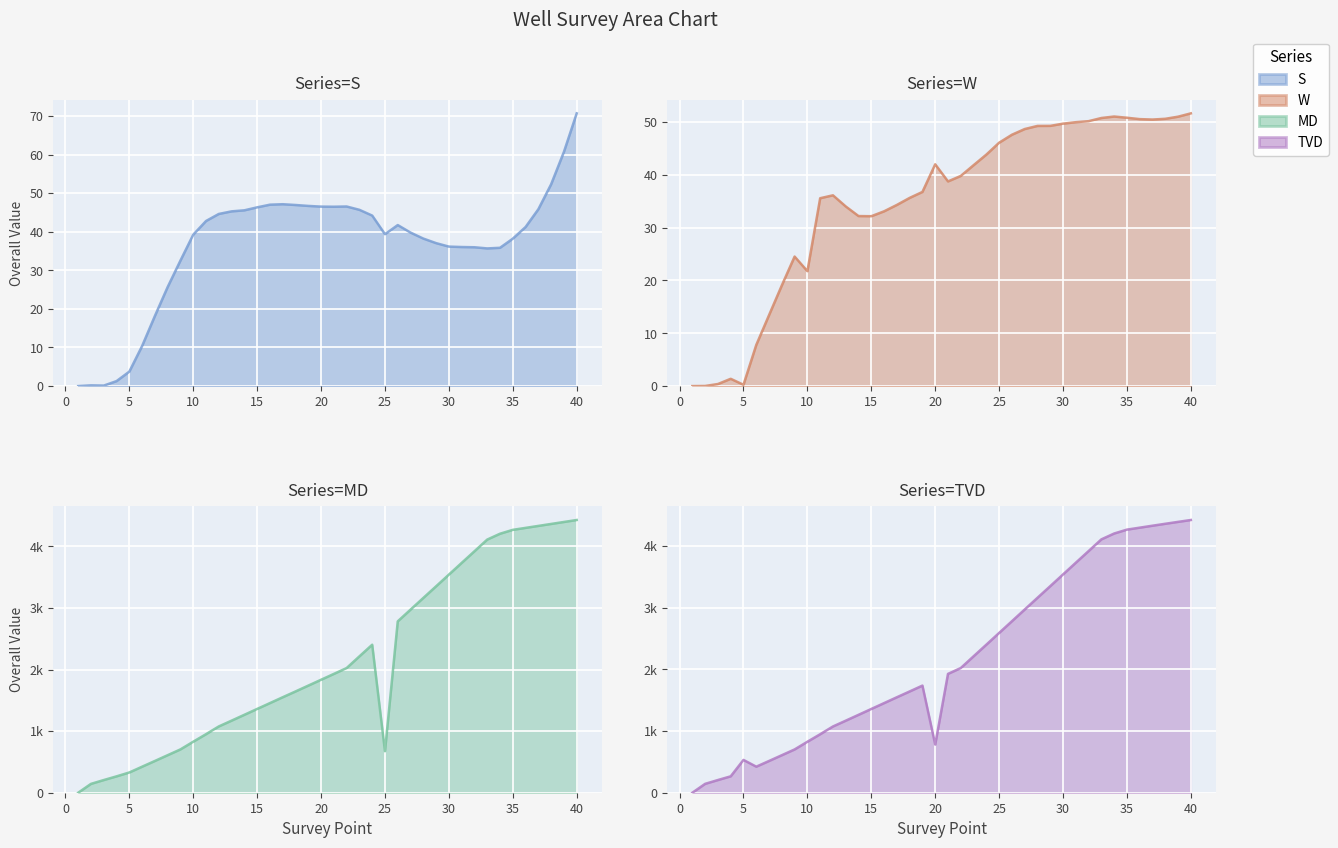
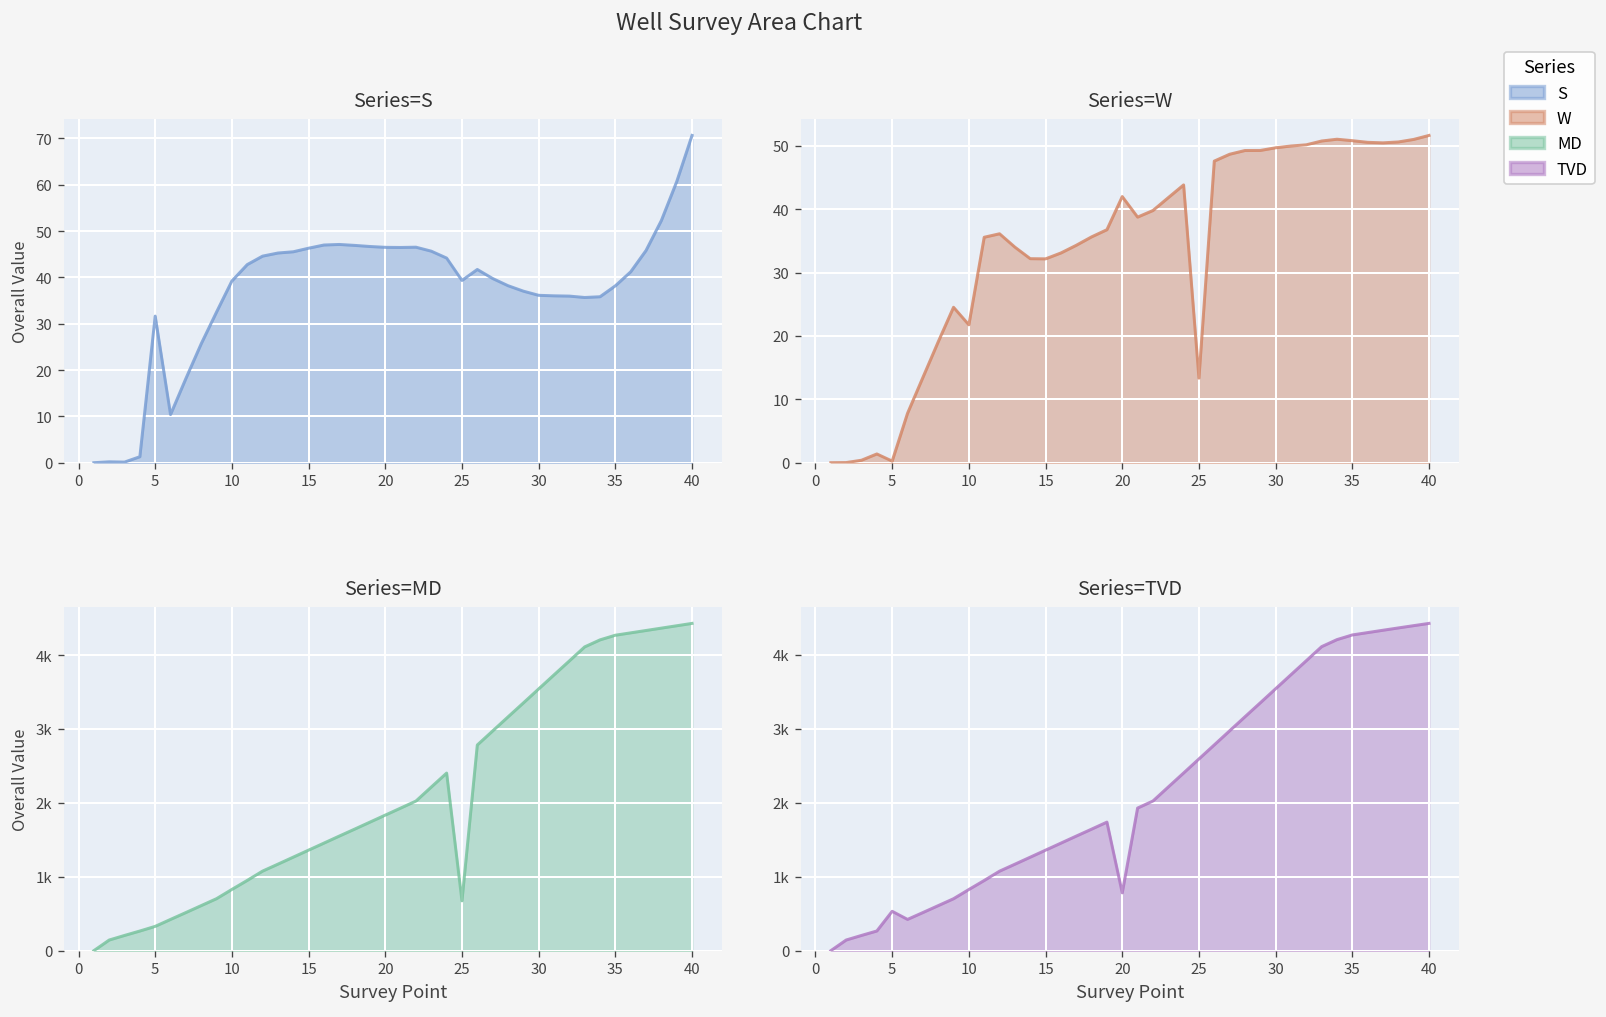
  {
    "Series=S": {
-     "5": 4,
+     "5": 32,
      "10": 39,
      "15": 46,
      "20": 47,
      "25": 39,
      "30": 36,
      "35": 38,
      "40": 71
    },
    "Series=W": {
      "5": 0,
      "10": 22,
      "15": 32,
      "20": 42,
-     "25": 46,
+     "25": 13,
      "30": 50,
      "35": 51,
      "40": 52
    },
    "Series=MD": {
      "5": 300,
      "10": 800,
      "15": 1400,
      "20": 1800,
      "25": 700,
      "30": 3500,
      "35": 4300,
      "40": 4400
    },
    "Series=TVD": {
      "5": 500,
      "10": 800,
      "15": 1400,
      "20": 800,
      "25": 2600,
      "30": 3500,
      "35": 4300,
      "40": 4400
    }
  }
